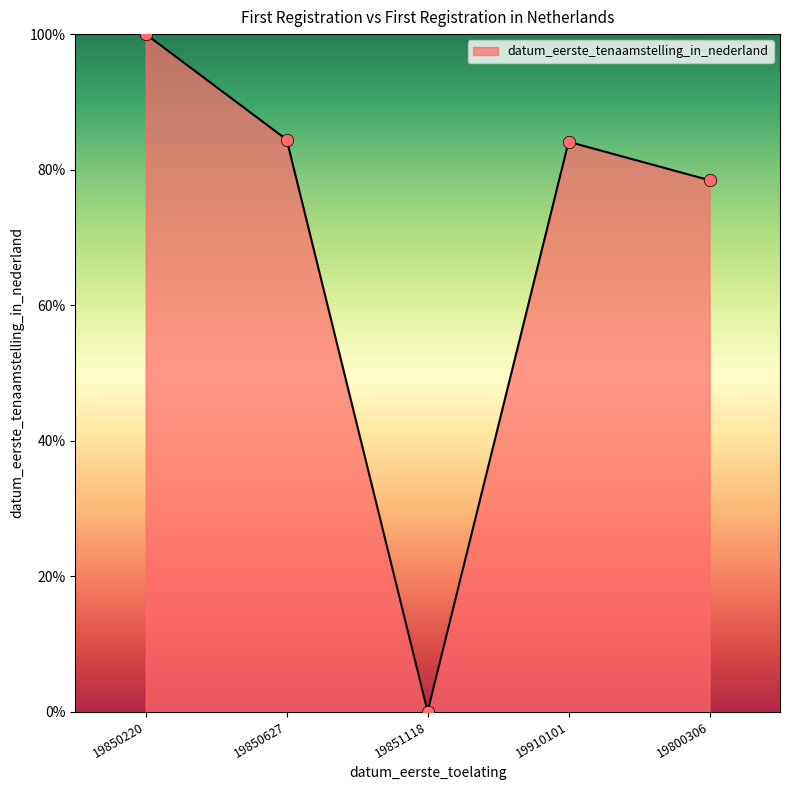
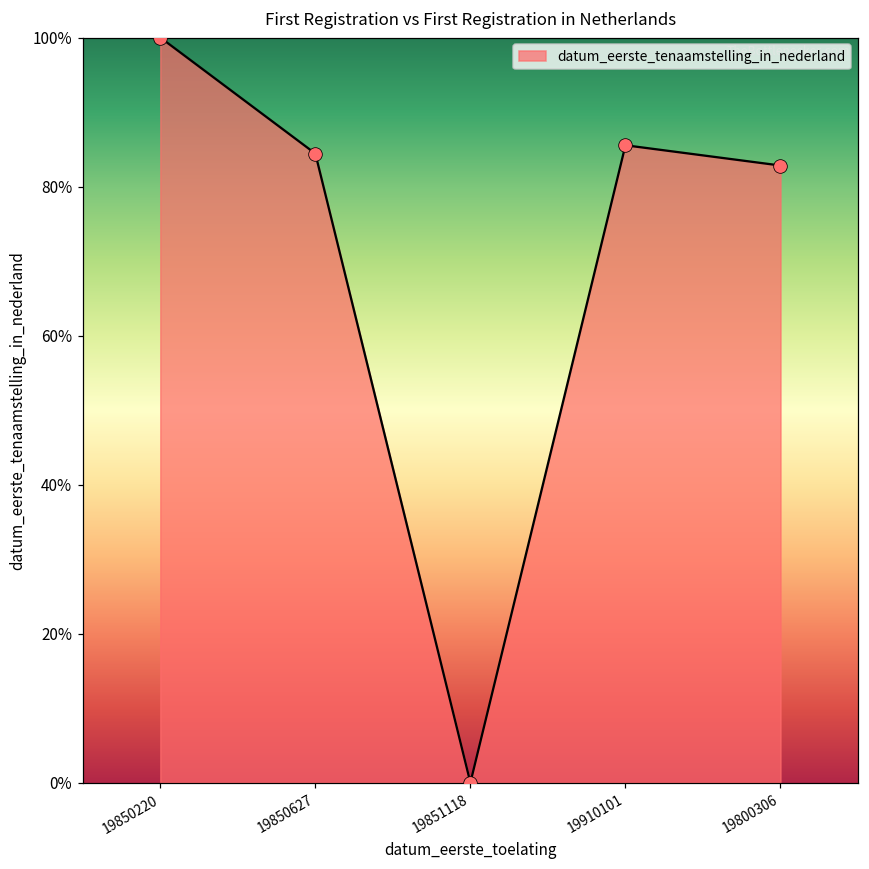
  {
    "19850220": "100%",
    "19850627": "84%",
    "19851118": "0%",
-   "19910101": "84%",
-   "19800306": "78%"
+   "19910101": "86%",
+   "19800306": "83%"
  }
